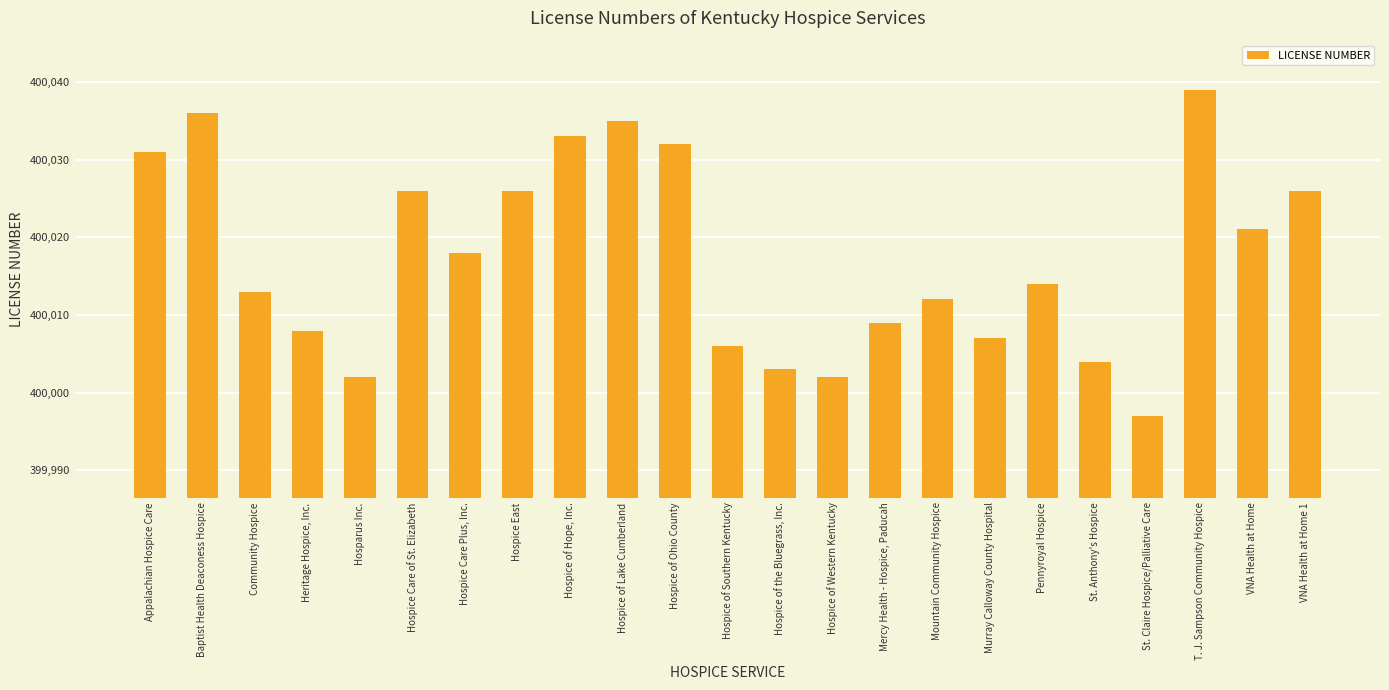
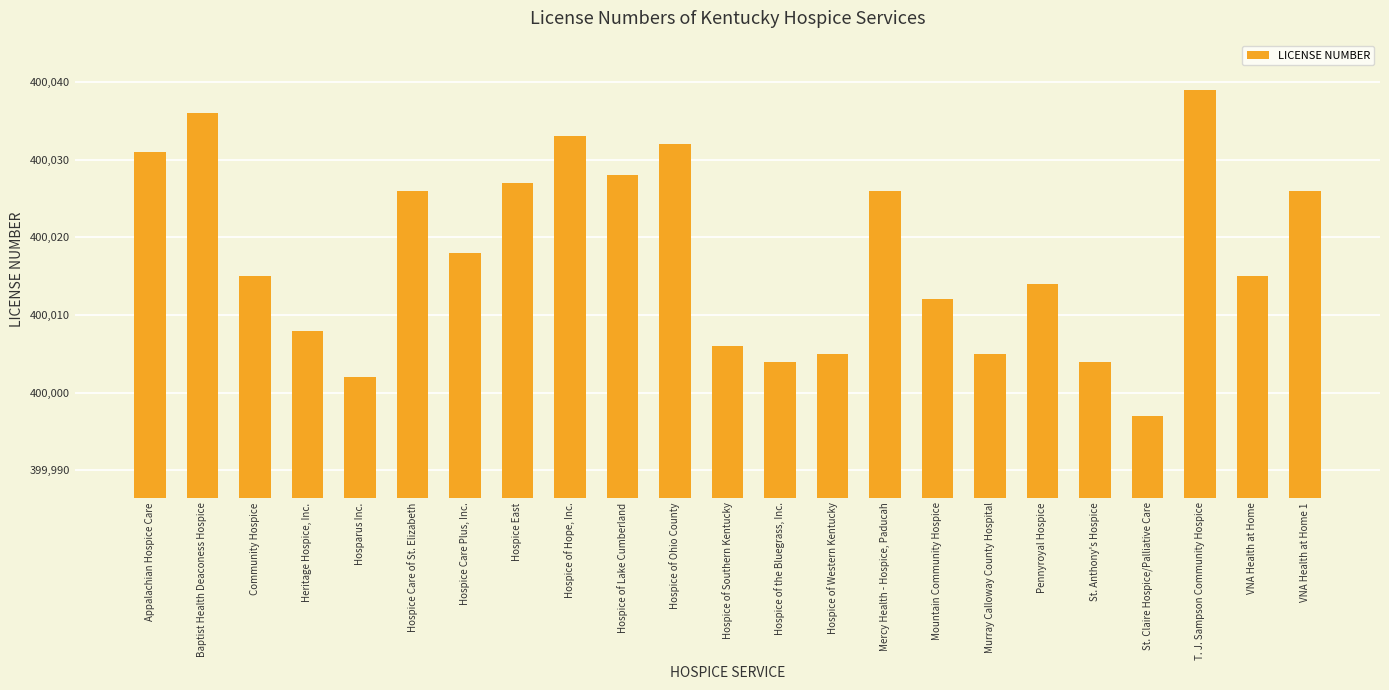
  {
    "Appalachian Hospice Care": "400,031",
    "Baptist Health Deaconess Hospice": "400,036",
-   "Community Hospice": "400,013",
+   "Community Hospice": "400,015",
    "Heritage Hospice, Inc.": "400,008",
    "Hosparus Inc.": "400,002",
    "Hospice Care of St. Elizabeth": "400,026",
    "Hospice Care Plus, Inc.": "400,018",
-   "Hospice East": "400,026",
+   "Hospice East": "400,027",
    "Hospice of Hope, Inc.": "400,033",
-   "Hospice of Lake Cumberland": "400,035",
+   "Hospice of Lake Cumberland": "400,028",
    "Hospice of Ohio County": "400,032",
    "Hospice of Southern Kentucky": "400,006",
-   "Hospice of the Bluegrass, Inc.": "400,003",
-   "Hospice of Western Kentucky": "400,002",
-   "Mercy Health - Hospice, Paducah": "400,009",
+   "Hospice of the Bluegrass, Inc.": "400,004",
+   "Hospice of Western Kentucky": "400,005",
+   "Mercy Health - Hospice, Paducah": "400,026",
    "Mountain Community Hospice": "400,012",
-   "Murray Calloway County Hospital": "400,007",
+   "Murray Calloway County Hospital": "400,005",
    "Pennyroyal Hospice": "400,014",
    "St. Anthony's Hospice": "400,004",
    "St. Claire Hospice/Palliative Care": "399,997",
    "T. J. Sampson Community Hospice": "400,039",
-   "VNA Health at Home": "400,021",
+   "VNA Health at Home": "400,015",
    "VNA Health at Home 1": "400,026"
  }
